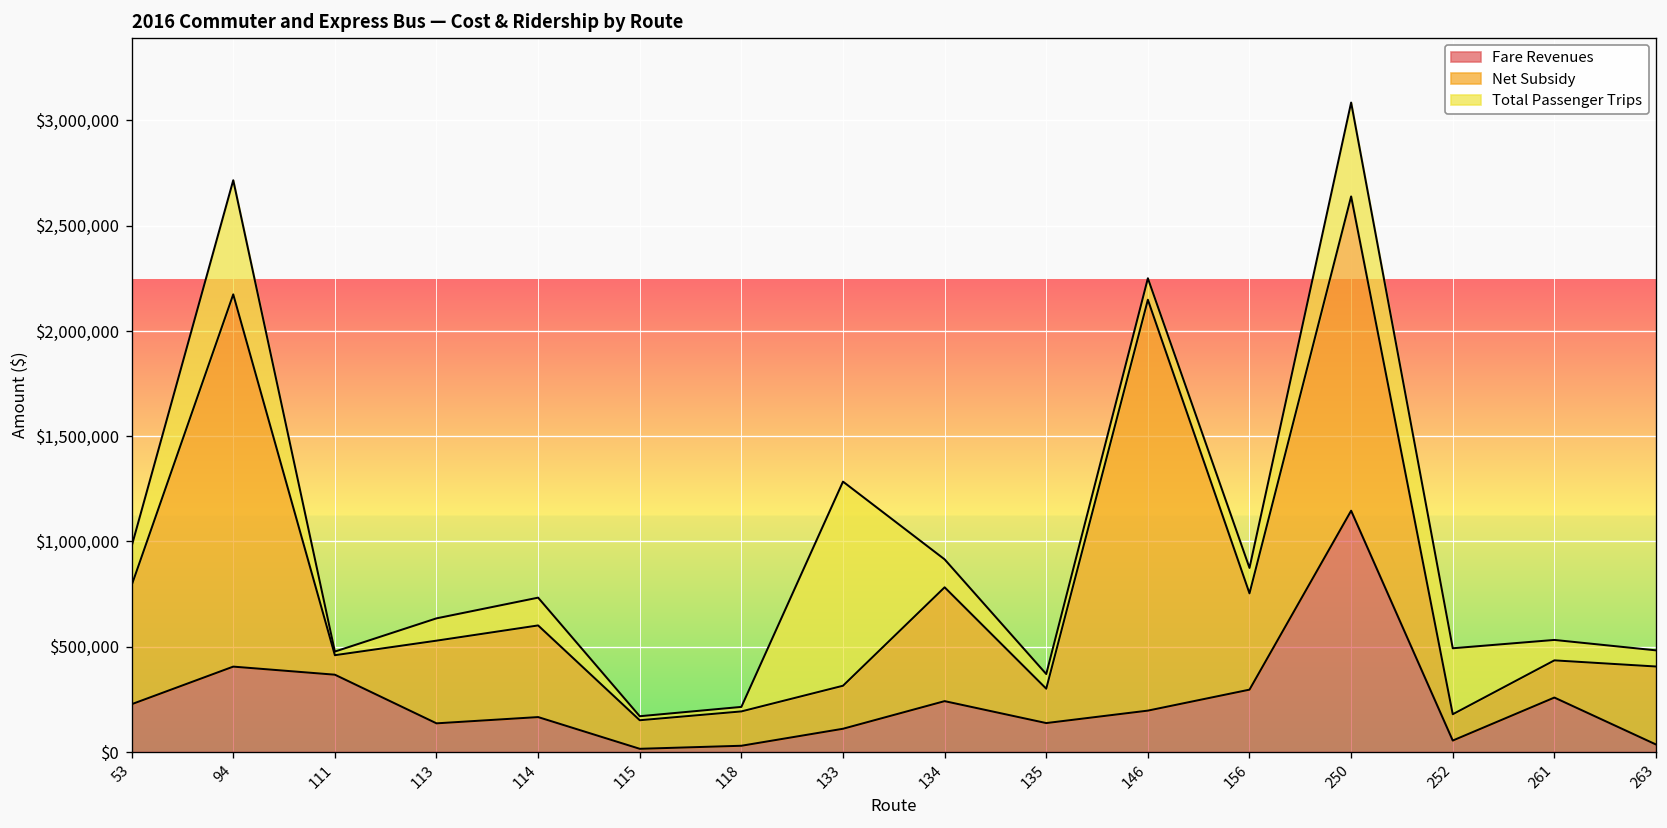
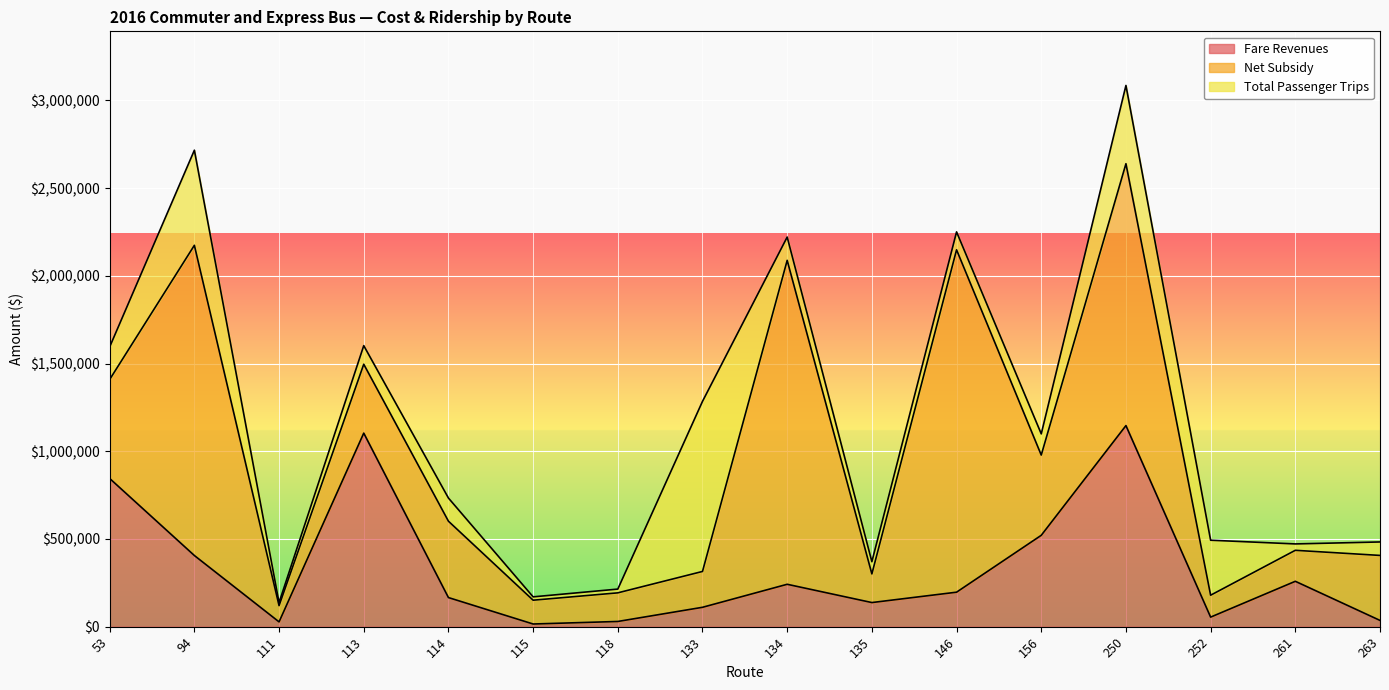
  {
    "Fare Revenues": {
-     "53": "$230,000",
+     "53": "$840,000",
      "94": "$410,000",
-     "111": "$370,000",
-     "113": "$140,000",
+     "111": "$30,000",
+     "113": "$1,100,000",
      "114": "$170,000",
      "115": "$20,000",
      "118": "$30,000",
      "133": "$110,000",
      "134": "$240,000",
      "135": "$140,000",
      "146": "$200,000",
-     "156": "$300,000",
+     "156": "$520,000",
      "250": "$1,150,000",
      "252": "$50,000",
      "261": "$260,000",
      "263": "$40,000"
    },
    "Net Subsidy": {
      "53": "$560,000",
      "94": "$1,770,000",
      "111": "$90,000",
      "113": "$390,000",
      "114": "$440,000",
      "115": "$140,000",
      "118": "$160,000",
      "133": "$200,000",
-     "134": "$540,000",
+     "134": "$1,850,000",
      "135": "$160,000",
      "146": "$1,950,000",
      "156": "$460,000",
      "250": "$1,490,000",
      "252": "$120,000",
      "261": "$180,000",
      "263": "$370,000"
    },
    "Total Passenger Trips": {
      "53": "$190,000",
      "94": "$540,000",
      "111": "$20,000",
      "113": "$110,000",
      "114": "$130,000",
      "115": "$20,000",
      "118": "$20,000",
      "133": "$970,000",
      "134": "$130,000",
      "135": "$70,000",
      "146": "$100,000",
      "156": "$120,000",
      "250": "$450,000",
      "252": "$310,000",
-     "261": "$100,000",
+     "261": "$40,000",
      "263": "$80,000"
    }
  }
